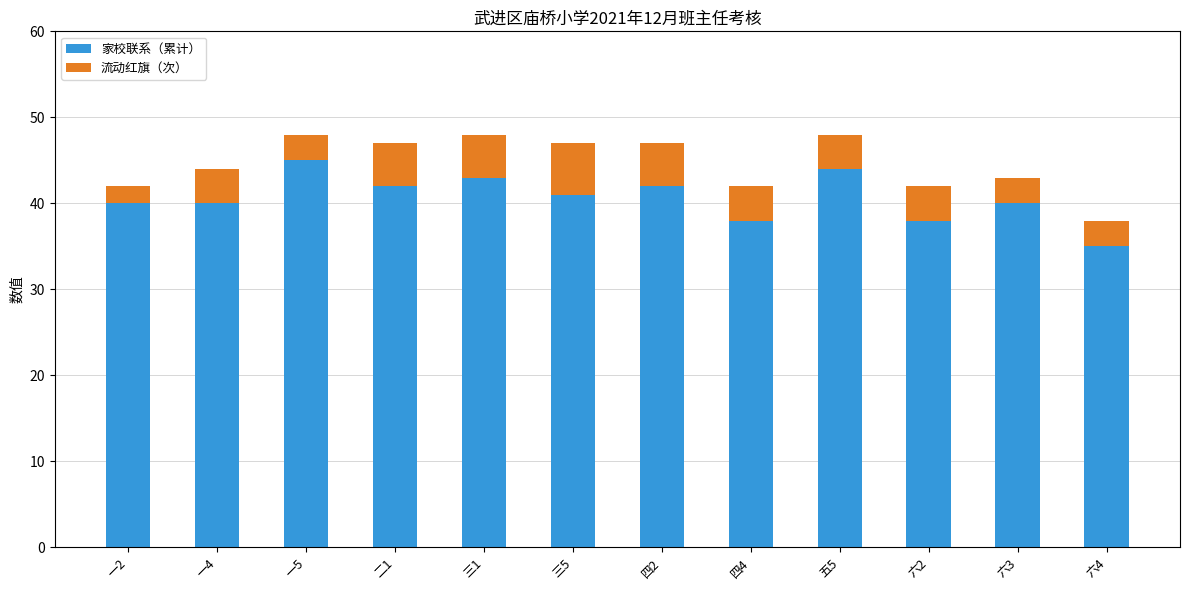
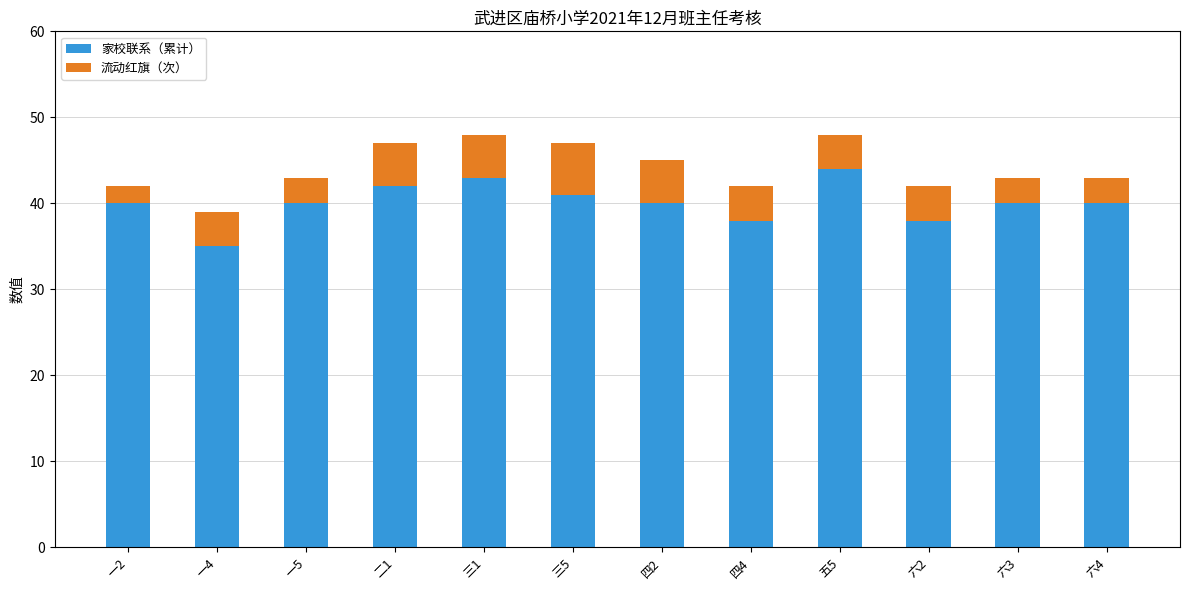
  {
    "家校联系（累计）": {
      "一2": 40,
-     "一4": 40,
-     "一5": 45,
+     "一4": 35,
+     "一5": 40,
      "二1": 42,
      "三1": 43,
      "三5": 41,
-     "四2": 42,
+     "四2": 40,
      "四4": 38,
      "五5": 44,
      "六2": 38,
      "六3": 40,
-     "六4": 35
+     "六4": 40
    },
    "流动红旗（次）": {
      "一2": 2,
      "一4": 4,
      "一5": 3,
      "二1": 5,
      "三1": 5,
      "三5": 6,
      "四2": 5,
      "四4": 4,
      "五5": 4,
      "六2": 4,
      "六3": 3,
      "六4": 3
    }
  }
